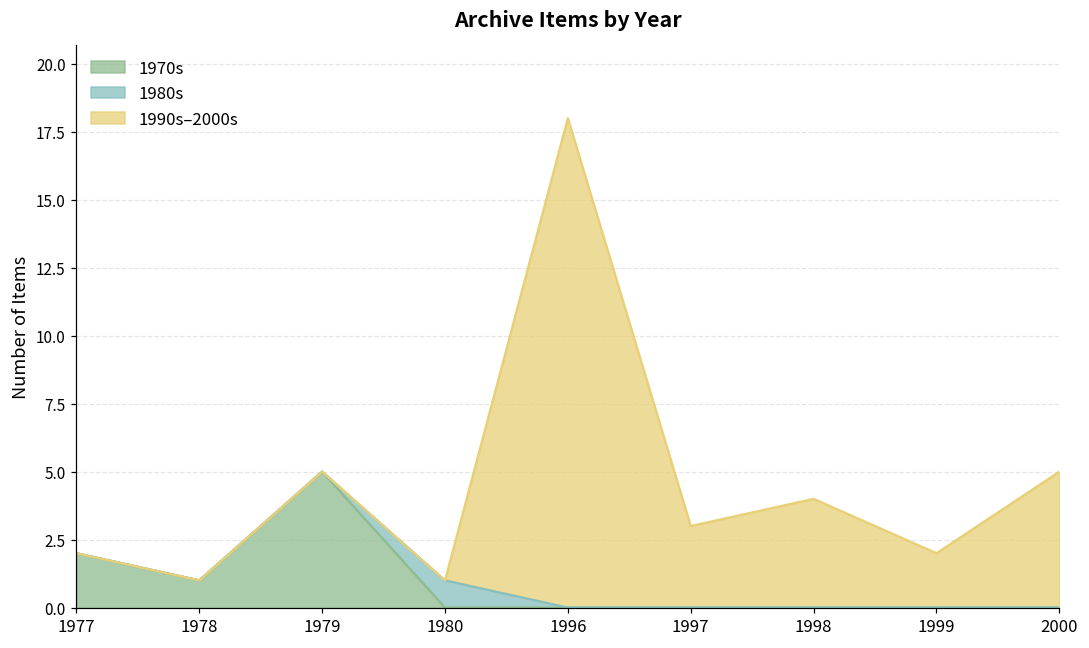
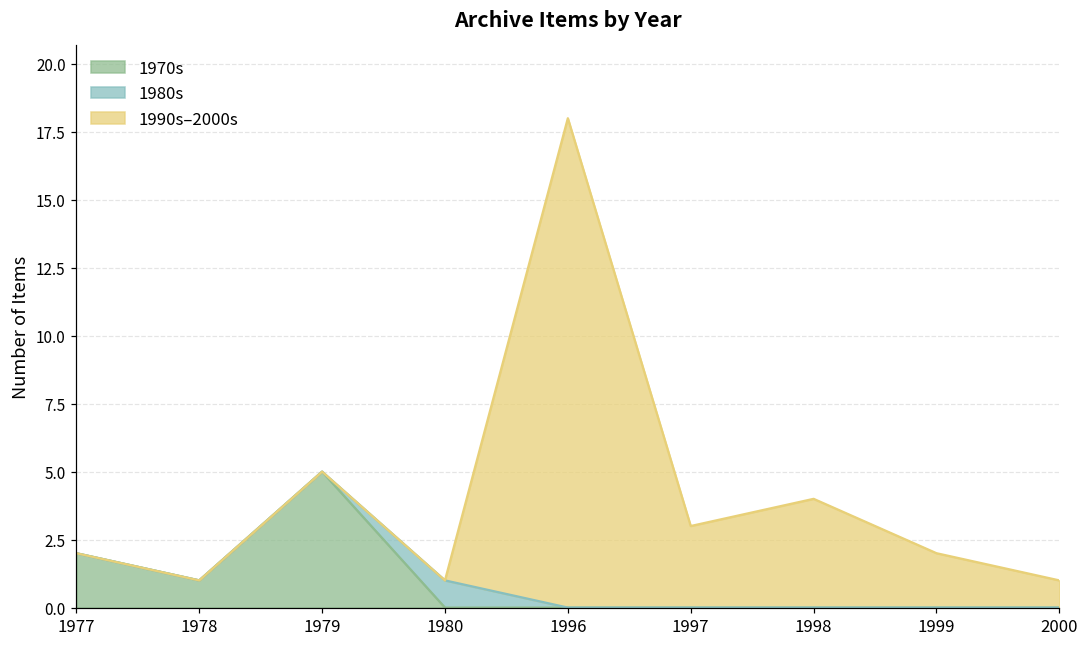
  {
    "1990s–2000s": {
      "1996": 18,
      "1997": 3,
      "1998": 4,
      "1999": 2,
-     "2000": 5
+     "2000": 1
    }
  }
